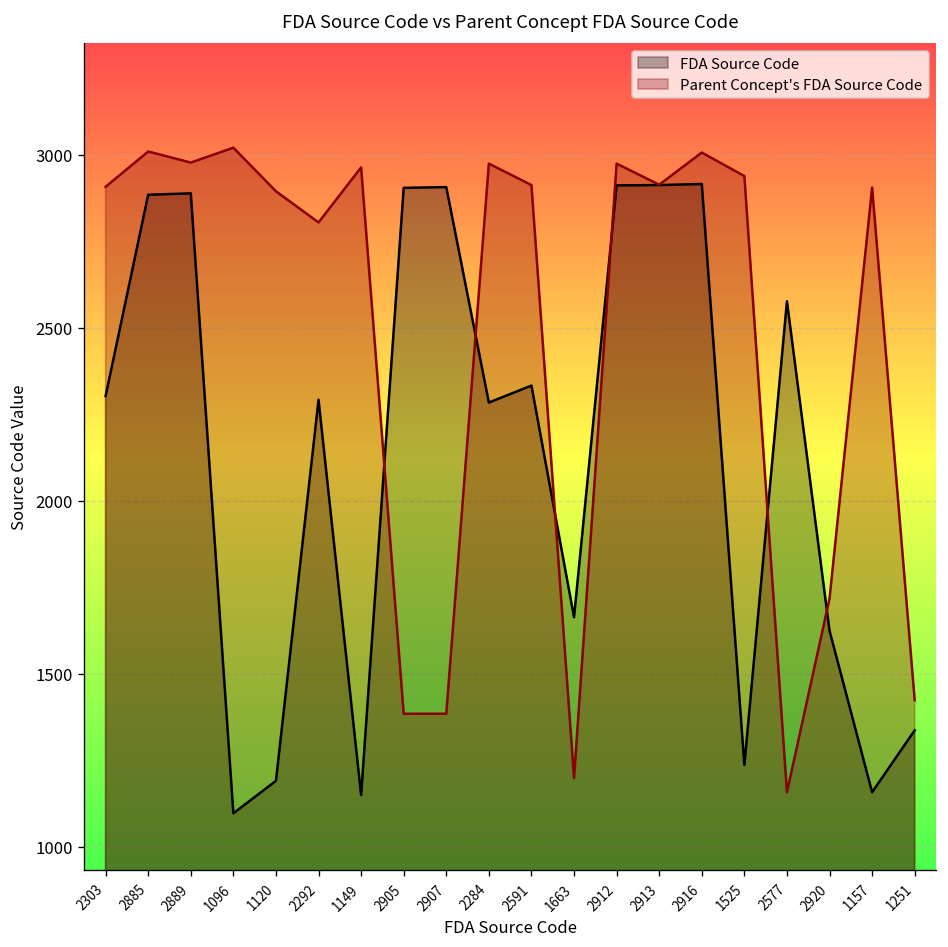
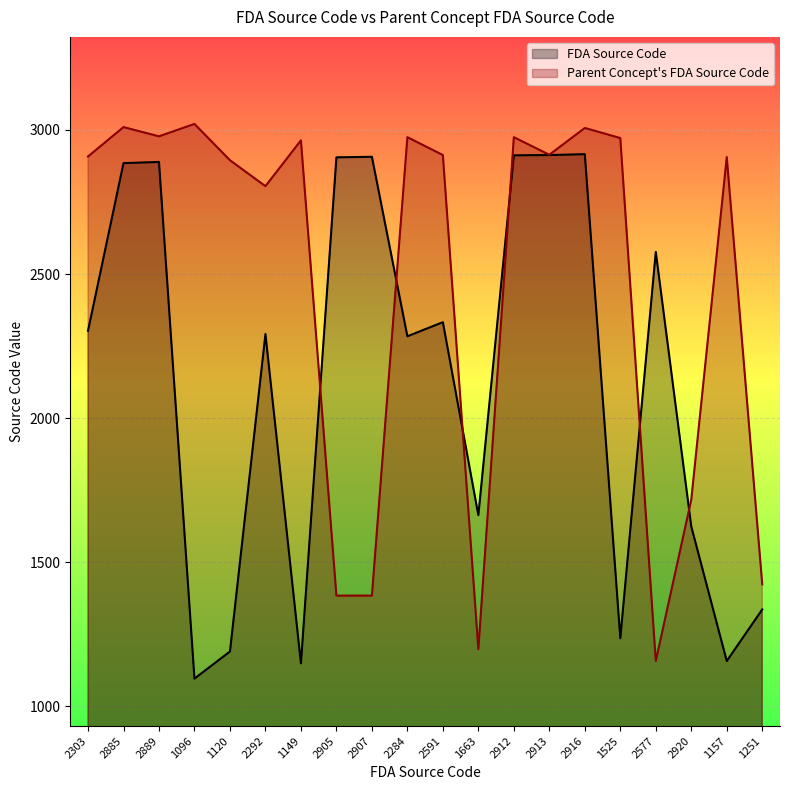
  {
    "FDA Source Code": {
      "2303": 2300,
      "2885": 2890,
      "2889": 2890,
      "1096": 1100,
      "1120": 1190,
      "2292": 2290,
      "1149": 1150,
      "2905": 2910,
      "2907": 2910,
      "2284": 2280,
      "2591": 2330,
      "1663": 1660,
      "2912": 2910,
      "2916": 2920,
      "1525": 1240,
      "2577": 2580,
      "2920": 1620,
      "1157": 1160,
      "1251": 1340
    },
    "Parent Concept's FDA Source Code": {
      "2303": 2910,
      "2885": 3010,
      "2889": 2980,
      "1096": 3020,
      "1120": 2900,
      "2292": 2810,
      "1149": 2960,
      "2905": 1380,
      "2907": 1380,
      "2284": 2980,
      "2591": 2910,
      "1663": 1200,
      "2912": 2980,
      "2916": 3010,
-     "1525": 2940,
+     "1525": 2970,
      "2577": 1160,
      "2920": 1720,
      "1157": 2910,
      "1251": 1420
    }
  }
